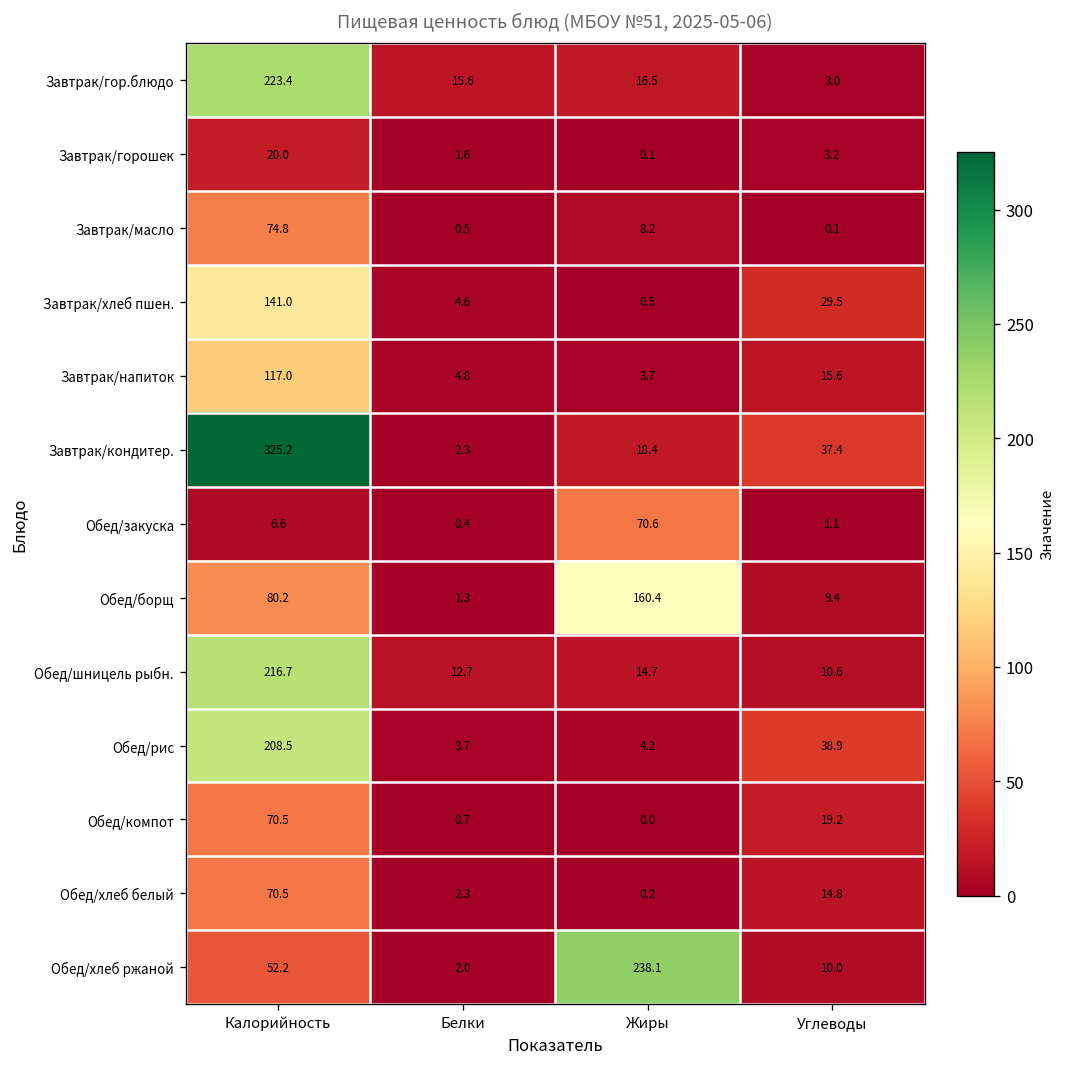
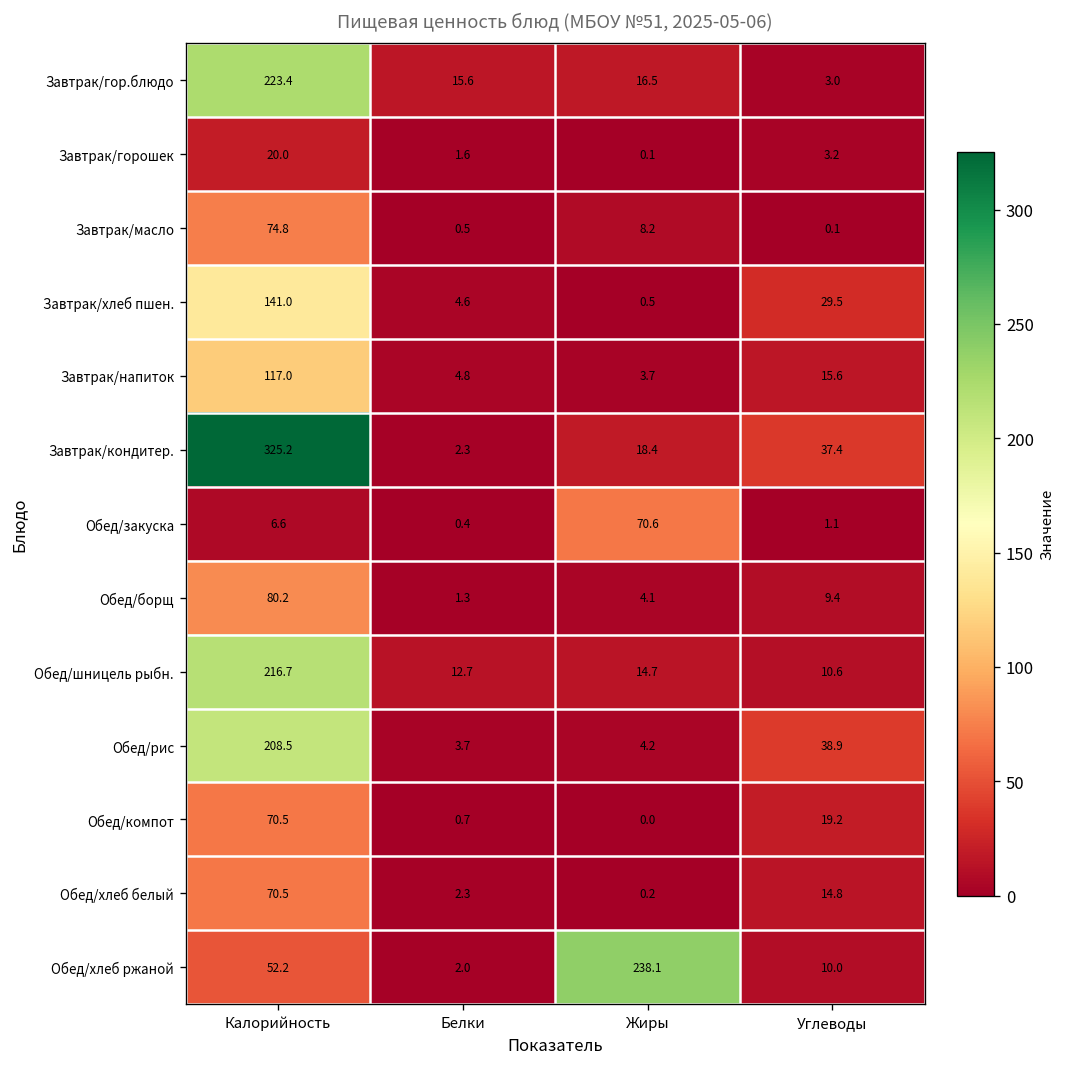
  {
    "Завтрак/гор.блюдо": {
      "Калорийность": 223.4,
      "Белки": 15.6,
      "Жиры": 16.5,
      "Углеводы": 3.0
    },
    "Завтрак/горошек": {
      "Калорийность": 20.0,
      "Белки": 1.6,
      "Жиры": 0.1,
      "Углеводы": 3.2
    },
    "Завтрак/масло": {
      "Калорийность": 74.8,
      "Белки": 0.5,
      "Жиры": 8.2,
      "Углеводы": 0.1
    },
    "Завтрак/хлеб пшен.": {
      "Калорийность": 141.0,
      "Белки": 4.6,
      "Жиры": 0.5,
      "Углеводы": 29.5
    },
    "Завтрак/напиток": {
      "Калорийность": 117.0,
      "Белки": 4.8,
      "Жиры": 3.7,
      "Углеводы": 15.6
    },
    "Завтрак/кондитер.": {
      "Калорийность": 325.2,
      "Белки": 2.3,
      "Жиры": 18.4,
      "Углеводы": 37.4
    },
    "Обед/закуска": {
      "Калорийность": 6.6,
      "Белки": 0.4,
      "Жиры": 70.6,
      "Углеводы": 1.1
    },
    "Обед/борщ": {
      "Калорийность": 80.2,
      "Белки": 1.3,
-     "Жиры": 160.4,
+     "Жиры": 4.1,
      "Углеводы": 9.4
    },
    "Обед/шницель рыбн.": {
      "Калорийность": 216.7,
      "Белки": 12.7,
      "Жиры": 14.7,
      "Углеводы": 10.6
    },
    "Обед/рис": {
      "Калорийность": 208.5,
      "Белки": 3.7,
      "Жиры": 4.2,
      "Углеводы": 38.9
    },
    "Обед/компот": {
      "Калорийность": 70.5,
      "Белки": 0.7,
      "Жиры": 0.0,
      "Углеводы": 19.2
    },
    "Обед/хлеб белый": {
      "Калорийность": 70.5,
      "Белки": 2.3,
      "Жиры": 0.2,
      "Углеводы": 14.8
    },
    "Обед/хлеб ржаной": {
      "Калорийность": 52.2,
      "Белки": 2.0,
      "Жиры": 238.1,
      "Углеводы": 10.0
    }
  }
